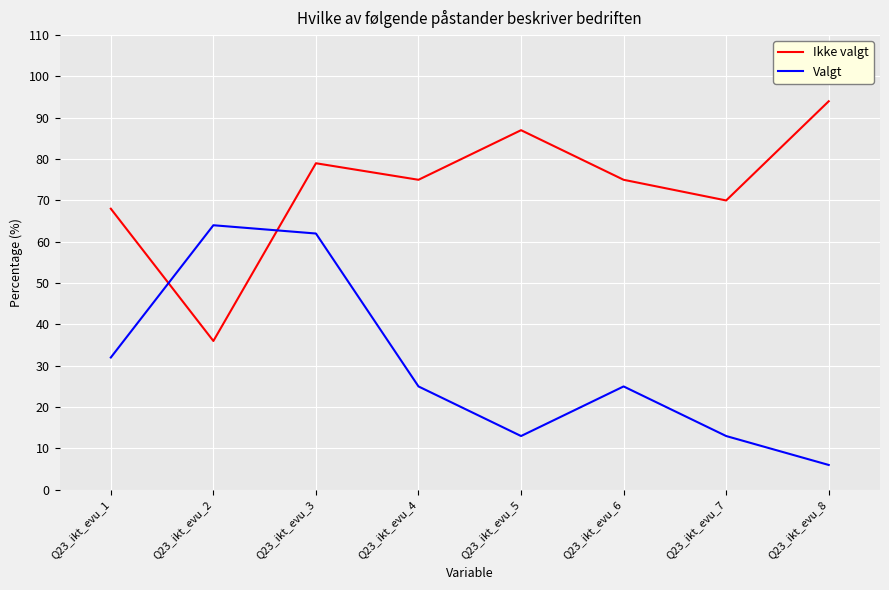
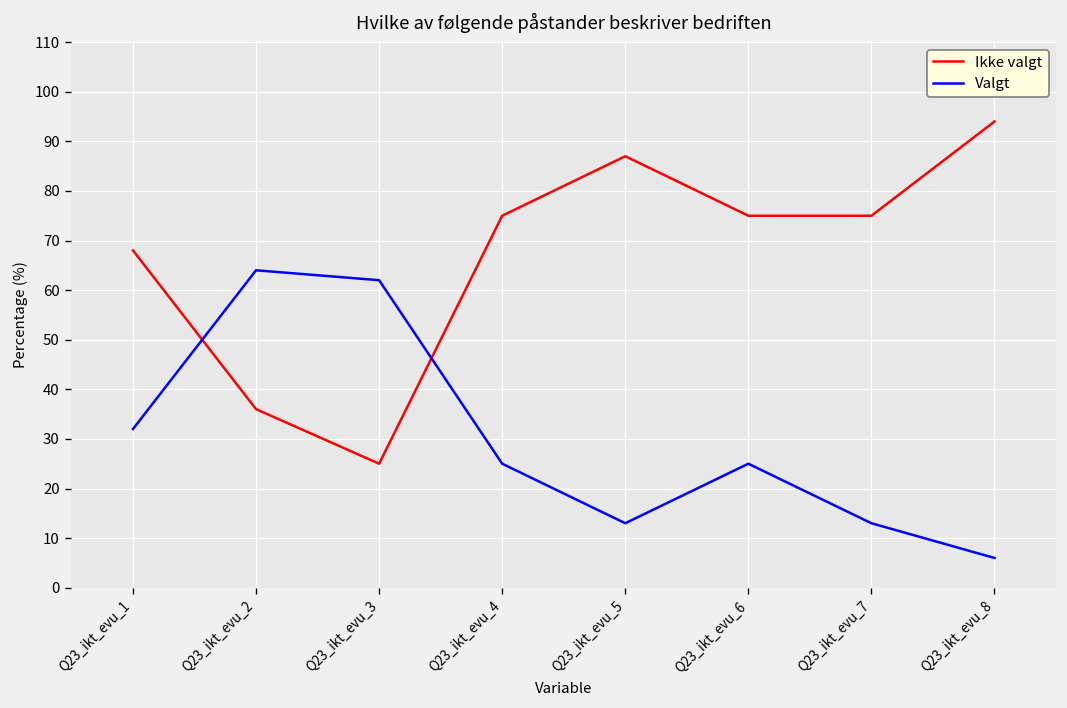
  {
    "Ikke valgt": {
      "Q23_ikt_evu_1": 68,
      "Q23_ikt_evu_2": 36,
-     "Q23_ikt_evu_3": 79,
+     "Q23_ikt_evu_3": 25,
      "Q23_ikt_evu_4": 75,
      "Q23_ikt_evu_5": 87,
      "Q23_ikt_evu_6": 75,
-     "Q23_ikt_evu_7": 70,
+     "Q23_ikt_evu_7": 75,
      "Q23_ikt_evu_8": 94
    },
    "Valgt": {
      "Q23_ikt_evu_1": 32,
      "Q23_ikt_evu_2": 64,
      "Q23_ikt_evu_3": 62,
      "Q23_ikt_evu_4": 25,
      "Q23_ikt_evu_5": 13,
      "Q23_ikt_evu_6": 25,
      "Q23_ikt_evu_7": 13,
      "Q23_ikt_evu_8": 6
    }
  }
